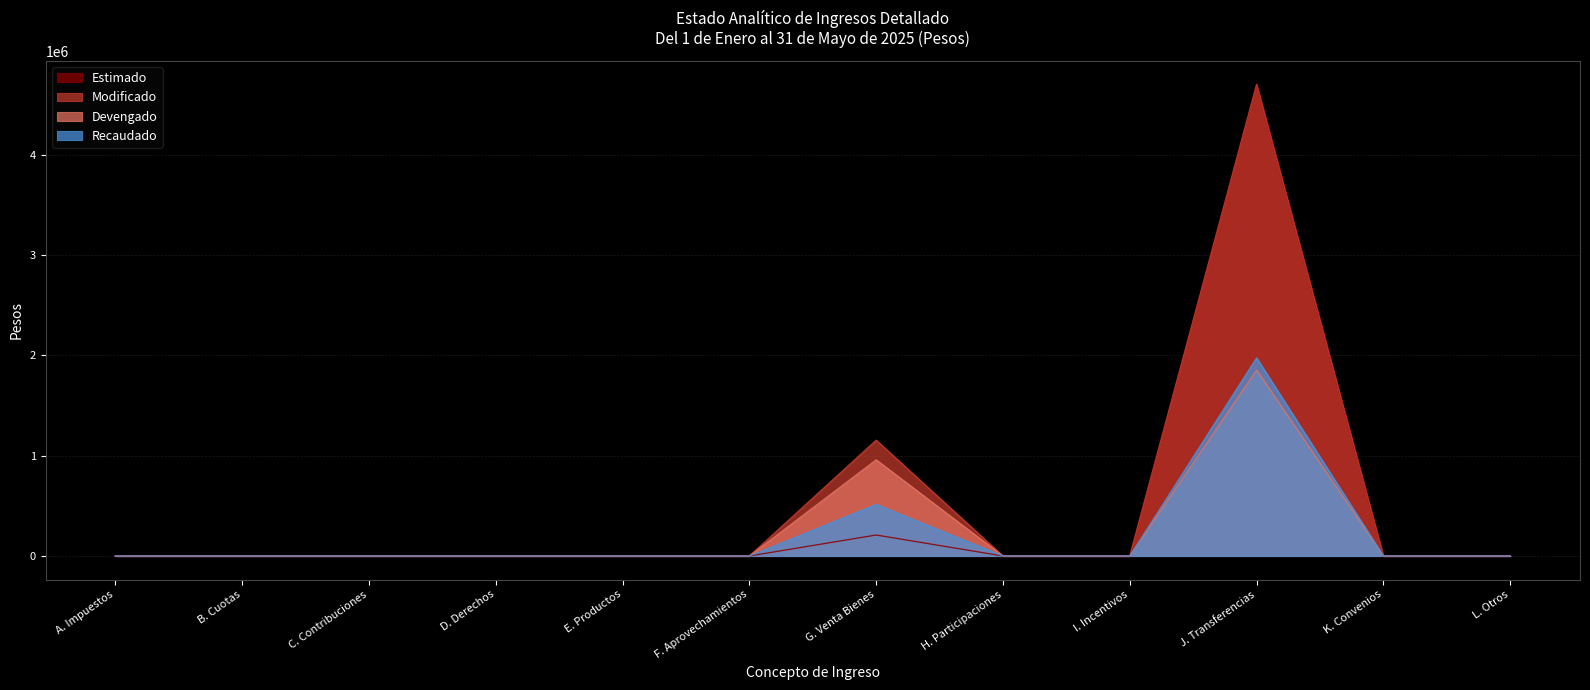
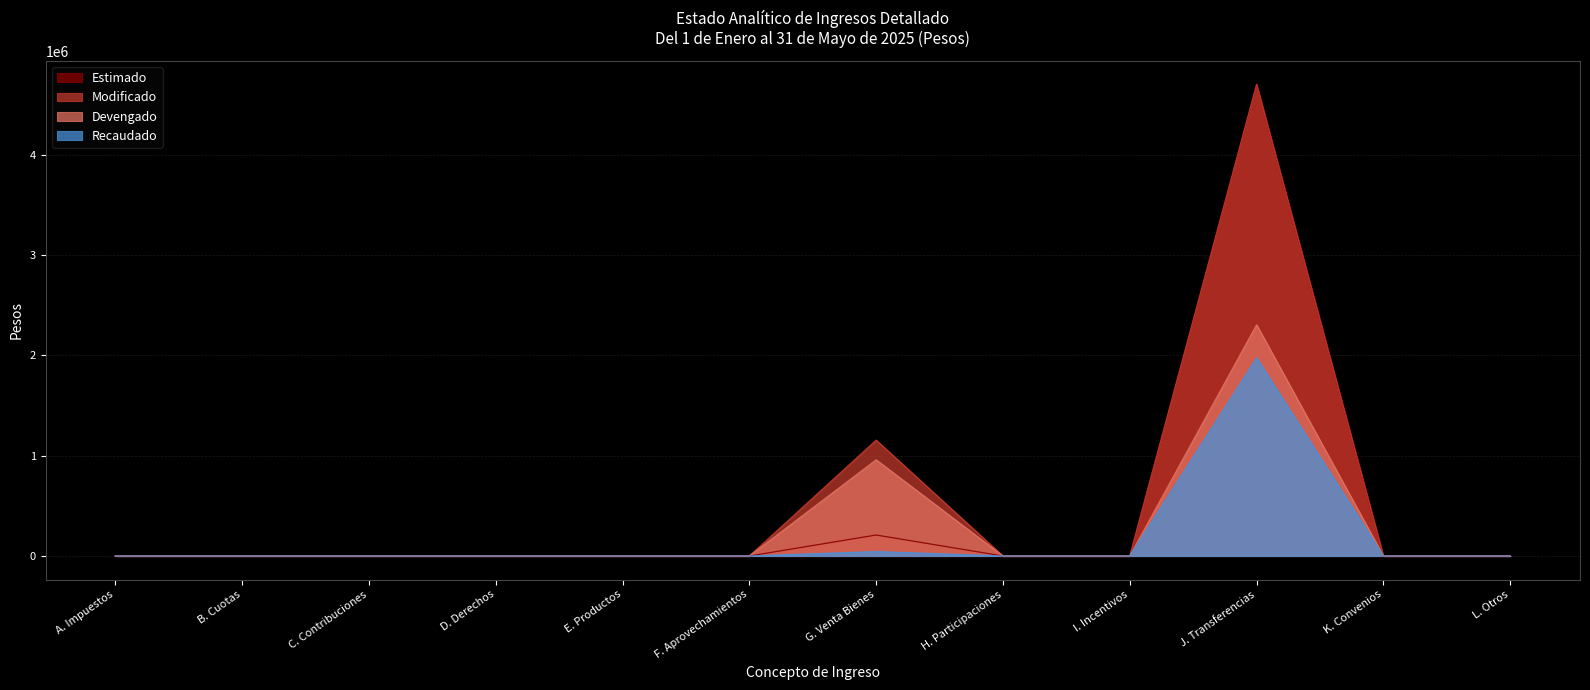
  {
    "Estimado": {
      "G. Venta Bienes": 210000
    },
    "Modificado": {
      "G. Venta Bienes": 1150000
    },
    "Devengado": {
      "G. Venta Bienes": 960000,
-     "J. Transferencias": 1850000
+     "J. Transferencias": 2300000
    },
    "Recaudado": {
-     "G. Venta Bienes": 510000,
+     "G. Venta Bienes": 40000,
      "J. Transferencias": 1970000
    }
  }
